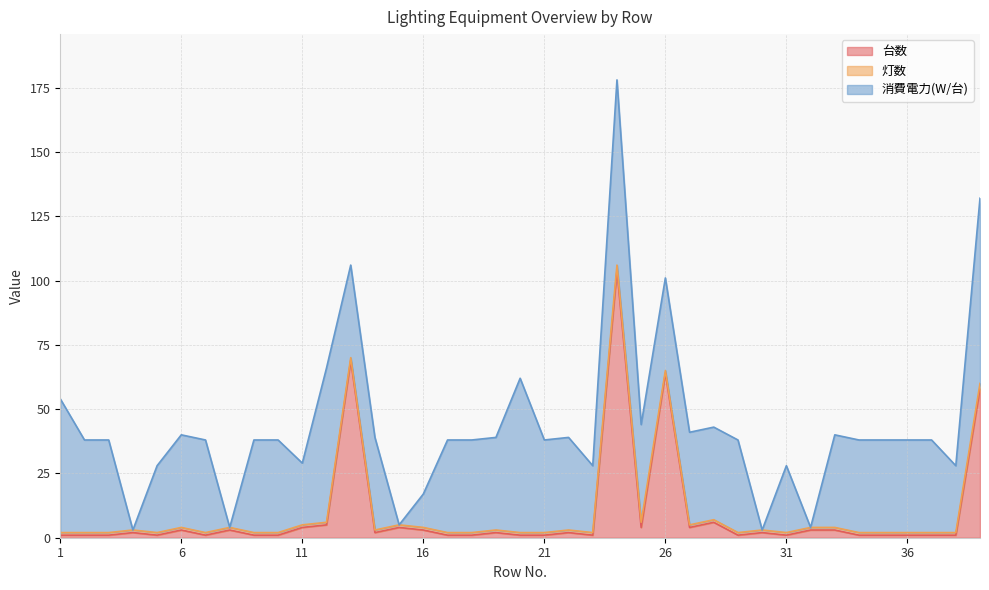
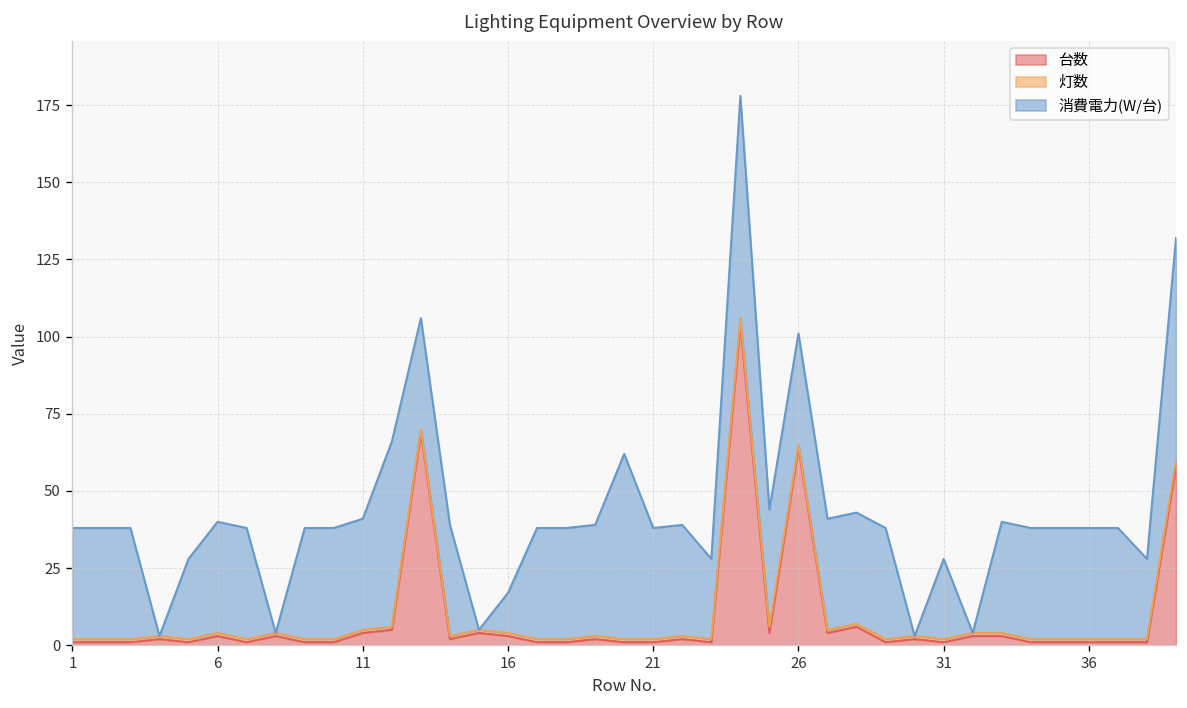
  {
    "消費電力(W/台)": {
-     "1": 52,
+     "1": 36,
      "6": 36,
-     "11": 24,
+     "11": 36,
      "16": 13,
      "21": 36,
      "26": 36,
      "31": 26,
      "36": 36
    }
  }
